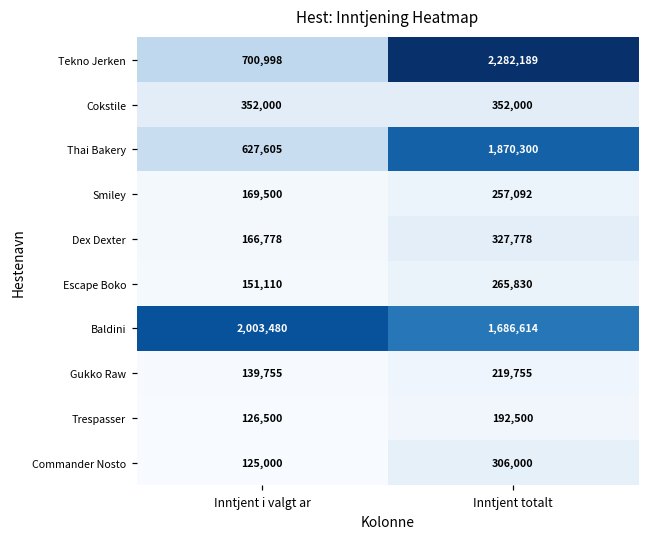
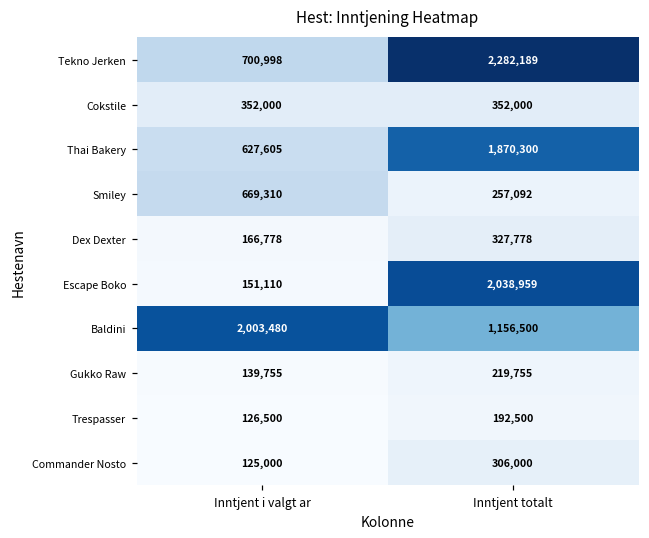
  {
    "Tekno Jerken": {
      "Inntjent i valgt ar": "700,998",
      "Inntjent totalt": "2,282,189"
    },
    "Cokstile": {
      "Inntjent i valgt ar": "352,000",
      "Inntjent totalt": "352,000"
    },
    "Thai Bakery": {
      "Inntjent i valgt ar": "627,605",
      "Inntjent totalt": "1,870,300"
    },
    "Smiley": {
-     "Inntjent i valgt ar": "169,500",
+     "Inntjent i valgt ar": "669,310",
      "Inntjent totalt": "257,092"
    },
    "Dex Dexter": {
      "Inntjent i valgt ar": "166,778",
      "Inntjent totalt": "327,778"
    },
    "Escape Boko": {
      "Inntjent i valgt ar": "151,110",
-     "Inntjent totalt": "265,830"
+     "Inntjent totalt": "2,038,959"
    },
    "Baldini": {
      "Inntjent i valgt ar": "2,003,480",
-     "Inntjent totalt": "1,686,614"
+     "Inntjent totalt": "1,156,500"
    },
    "Gukko Raw": {
      "Inntjent i valgt ar": "139,755",
      "Inntjent totalt": "219,755"
    },
    "Trespasser": {
      "Inntjent i valgt ar": "126,500",
      "Inntjent totalt": "192,500"
    },
    "Commander Nosto": {
      "Inntjent i valgt ar": "125,000",
      "Inntjent totalt": "306,000"
    }
  }
